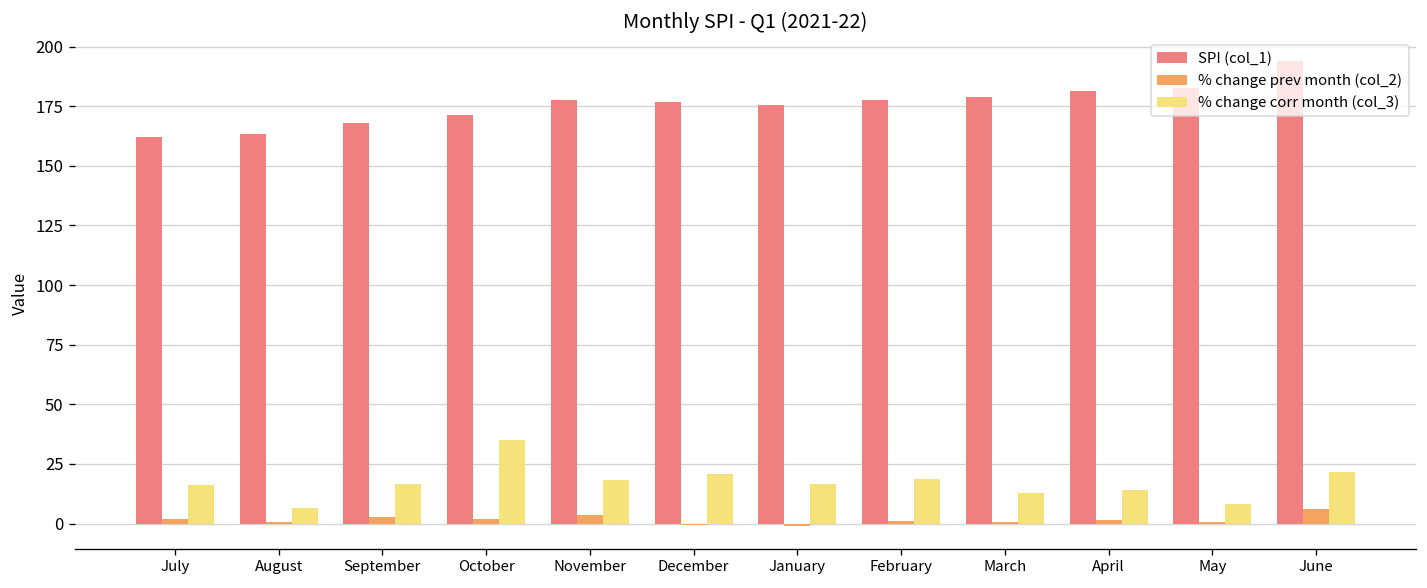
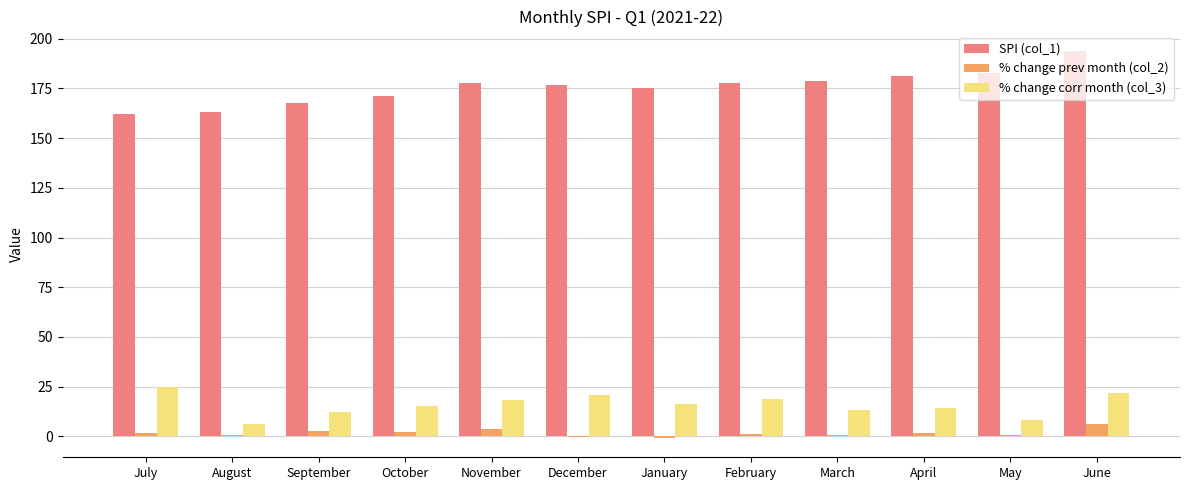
  {
    "% change corr month (col_3)": {
-     "July": 16,
+     "July": 25,
      "August": 6,
-     "September": 17,
-     "October": 35,
+     "September": 12,
+     "October": 15,
      "November": 18,
      "December": 21,
      "January": 16,
      "February": 19,
      "March": 13,
      "April": 14,
      "May": 8,
      "June": 22
    }
  }
